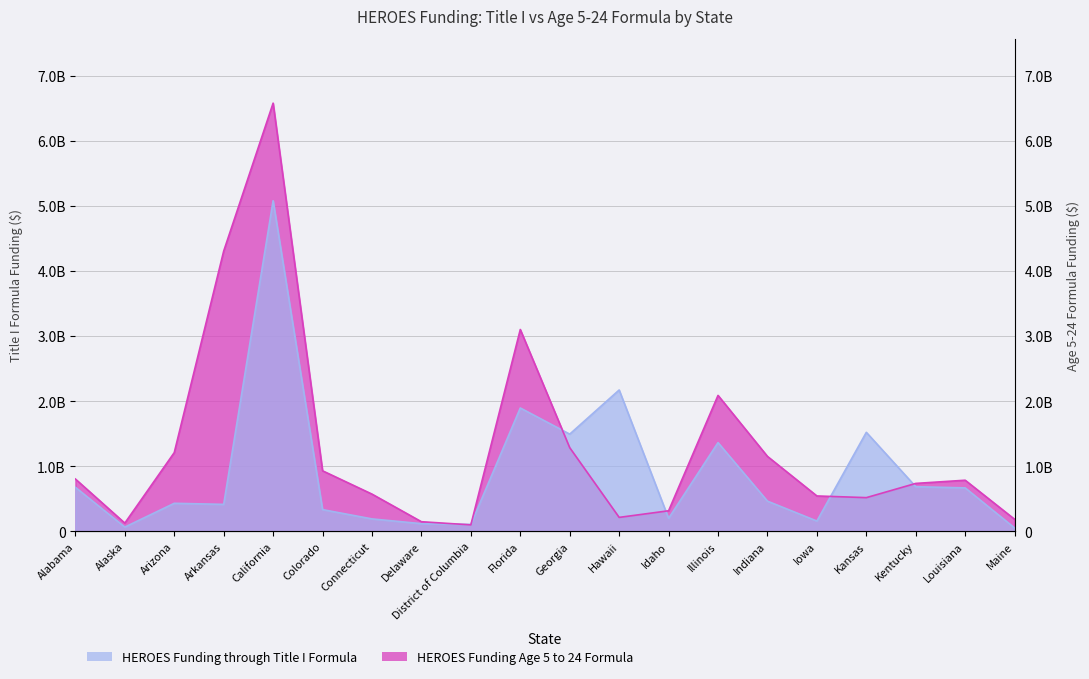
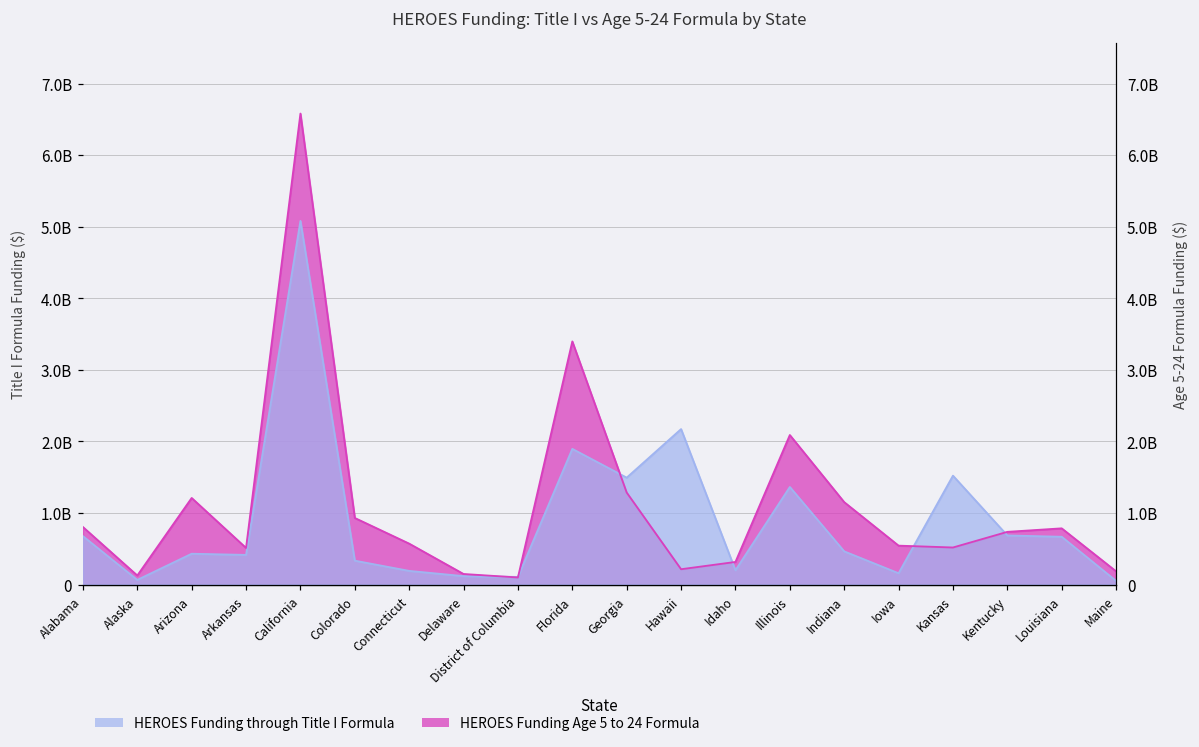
  {
    "HEROES Funding through Title I Formula": {
      "Alabama": 700000000,
      "Alaska": 100000000,
      "Arizona": 400000000,
      "Arkansas": 400000000,
      "California": 5100000000,
      "Colorado": 300000000,
      "Connecticut": 200000000,
      "Florida": 1900000000,
      "Georgia": 1500000000,
      "Hawaii": 2200000000,
      "Idaho": 200000000,
      "Illinois": 1400000000,
      "Indiana": 500000000,
      "Iowa": 200000000,
      "Kansas": 1500000000,
      "Kentucky": 700000000,
      "Louisiana": 700000000,
      "Maine": 100000000
    },
    "HEROES Funding Age 5 to 24 Formula": {
      "Alabama": 800000000,
      "Alaska": 100000000,
      "Arizona": 1200000000,
-     "Arkansas": 4300000000,
+     "Arkansas": 500000000,
      "California": 6600000000,
      "Colorado": 900000000,
      "Connecticut": 600000000,
-     "Florida": 3100000000,
+     "Florida": 3400000000,
      "Georgia": 1300000000,
      "Hawaii": 200000000,
      "Idaho": 300000000,
      "Illinois": 2100000000,
      "Indiana": 1200000000,
      "Iowa": 500000000,
      "Kansas": 500000000,
      "Kentucky": 700000000,
      "Louisiana": 800000000,
      "Maine": 200000000
    }
  }
